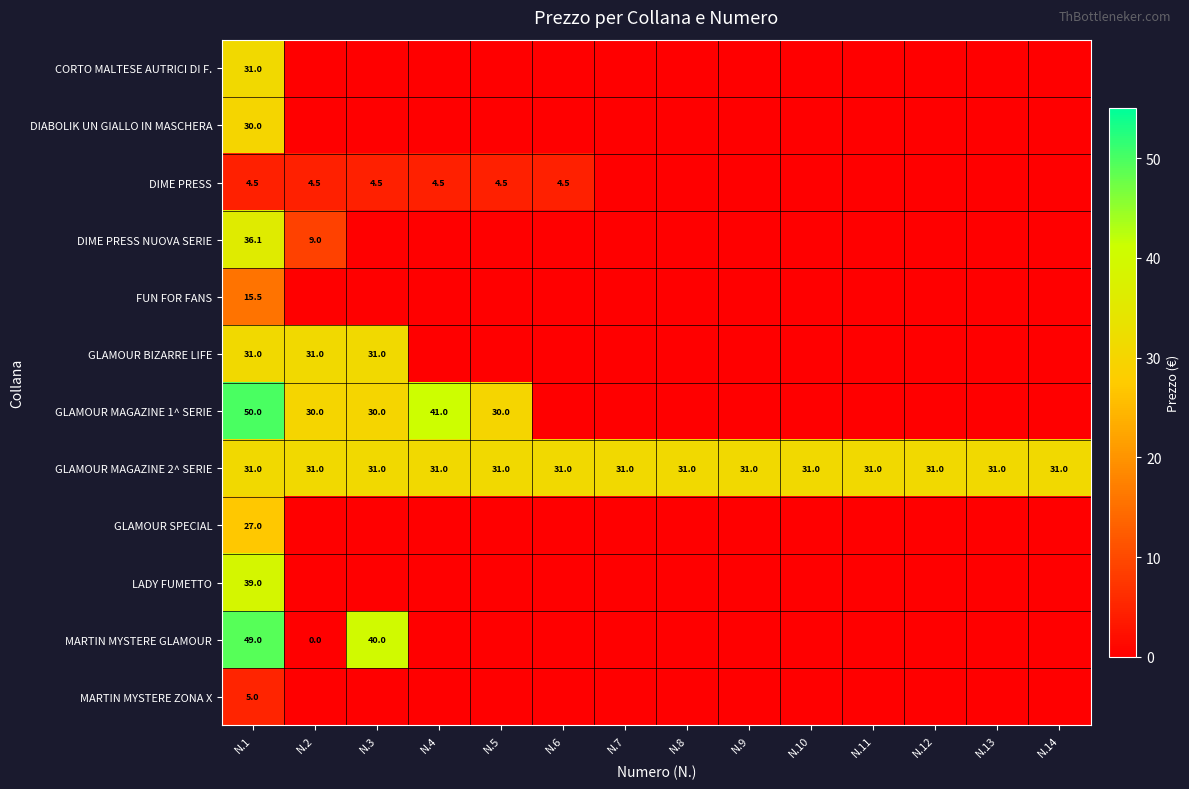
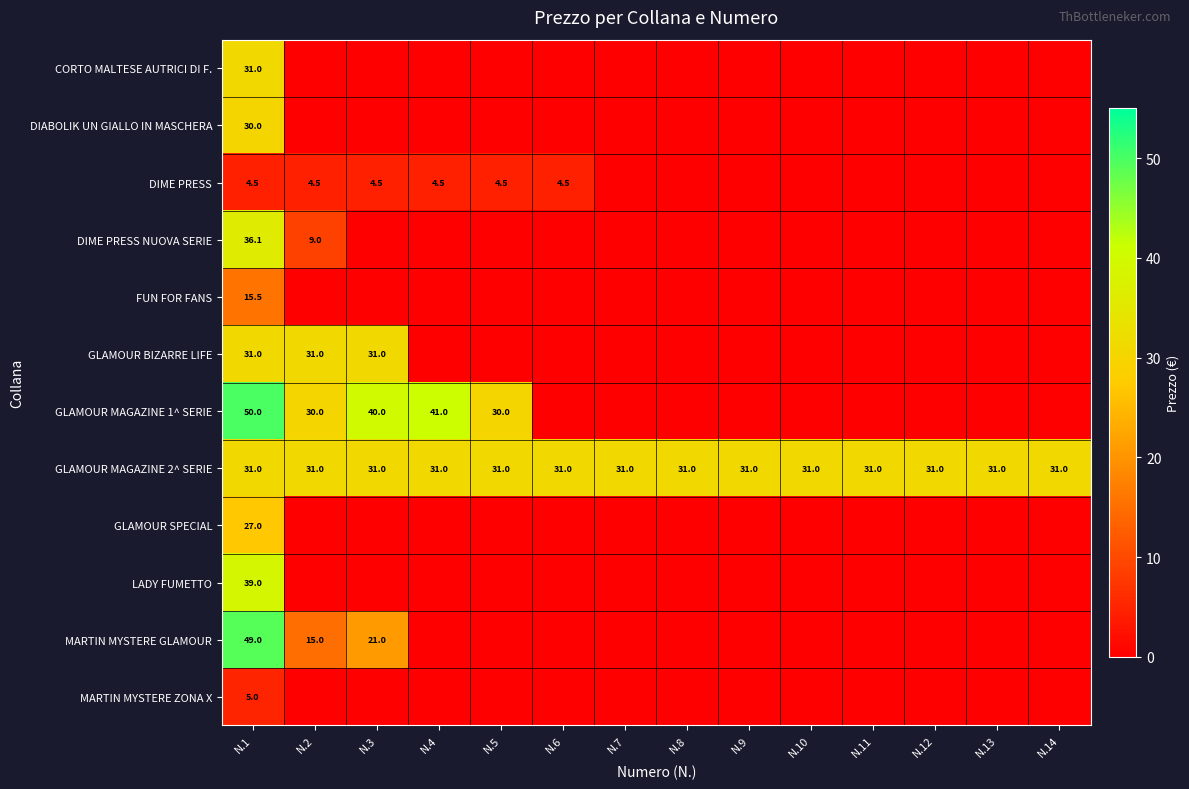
  {
    "CORTO MALTESE AUTRICI DI F.": {
      "N.1": 31.0
    },
    "DIABOLIK UN GIALLO IN MASCHERA": {
      "N.1": 30.0
    },
    "DIME PRESS": {
      "N.1": 4.5,
      "N.2": 4.5,
      "N.3": 4.5,
      "N.4": 4.5,
      "N.5": 4.5,
      "N.6": 4.5
    },
    "DIME PRESS NUOVA SERIE": {
      "N.1": 36.1,
      "N.2": 9.0
    },
    "FUN FOR FANS": {
      "N.1": 15.5
    },
    "GLAMOUR BIZARRE LIFE": {
      "N.1": 31.0,
      "N.2": 31.0,
      "N.3": 31.0
    },
    "GLAMOUR MAGAZINE 1^ SERIE": {
      "N.1": 50.0,
      "N.2": 30.0,
-     "N.3": 30.0,
+     "N.3": 40.0,
      "N.4": 41.0,
      "N.5": 30.0
    },
    "GLAMOUR MAGAZINE 2^ SERIE": {
      "N.1": 31.0,
      "N.2": 31.0,
      "N.3": 31.0,
      "N.4": 31.0,
      "N.5": 31.0,
      "N.6": 31.0,
      "N.7": 31.0,
      "N.8": 31.0,
      "N.9": 31.0,
      "N.10": 31.0,
      "N.11": 31.0,
      "N.12": 31.0,
      "N.13": 31.0,
      "N.14": 31.0
    },
    "GLAMOUR SPECIAL": {
      "N.1": 27.0
    },
    "LADY FUMETTO": {
      "N.1": 39.0
    },
    "MARTIN MYSTERE GLAMOUR": {
      "N.1": 49.0,
-     "N.2": 0.0,
-     "N.3": 40.0
+     "N.2": 15.0,
+     "N.3": 21.0
    },
    "MARTIN MYSTERE ZONA X": {
      "N.1": 5.0
    }
  }
